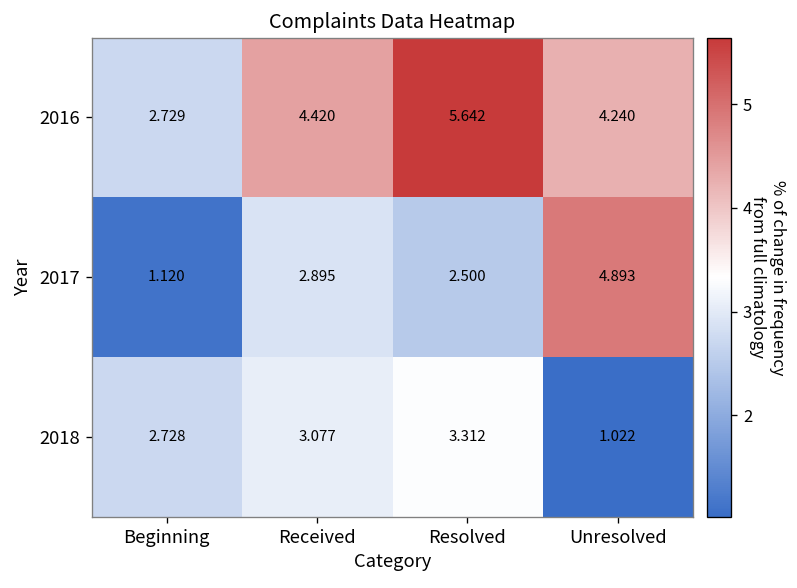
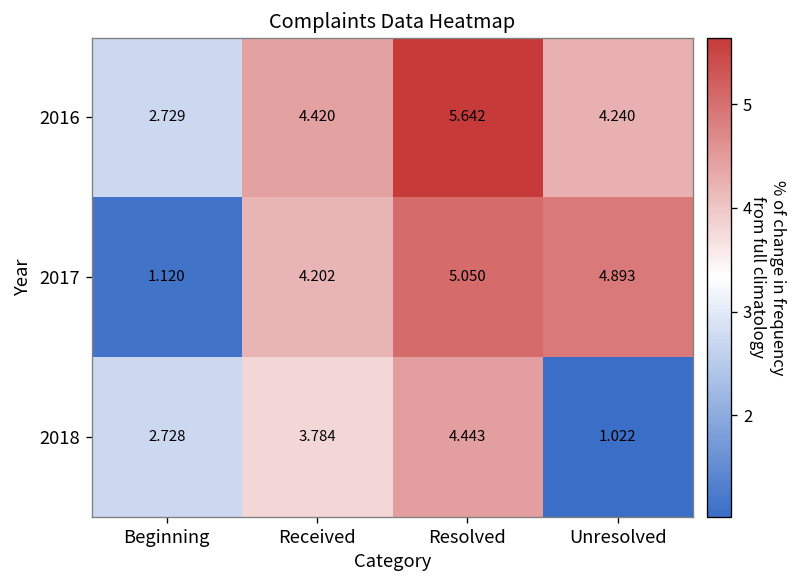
  {
    "2016": {
      "Beginning": 2.729,
      "Received": 4.420,
      "Resolved": 5.642,
      "Unresolved": 4.240
    },
    "2017": {
      "Beginning": 1.120,
-     "Received": 2.895,
-     "Resolved": 2.500,
+     "Received": 4.202,
+     "Resolved": 5.050,
      "Unresolved": 4.893
    },
    "2018": {
      "Beginning": 2.728,
-     "Received": 3.077,
-     "Resolved": 3.312,
+     "Received": 3.784,
+     "Resolved": 4.443,
      "Unresolved": 1.022
    }
  }
